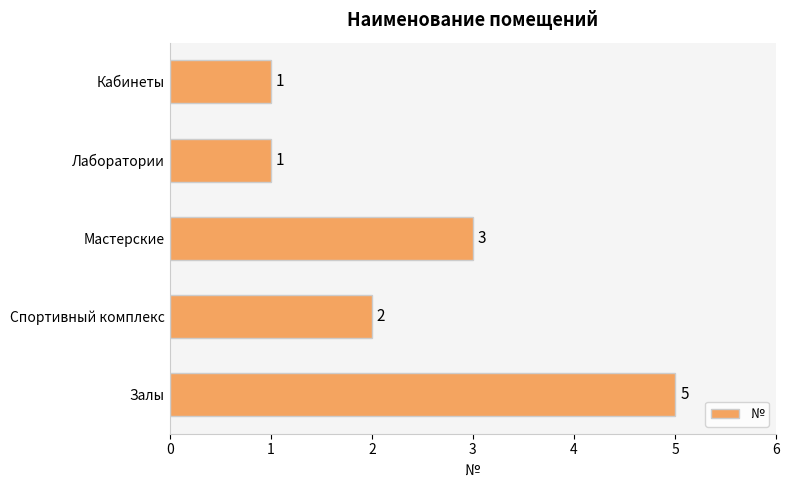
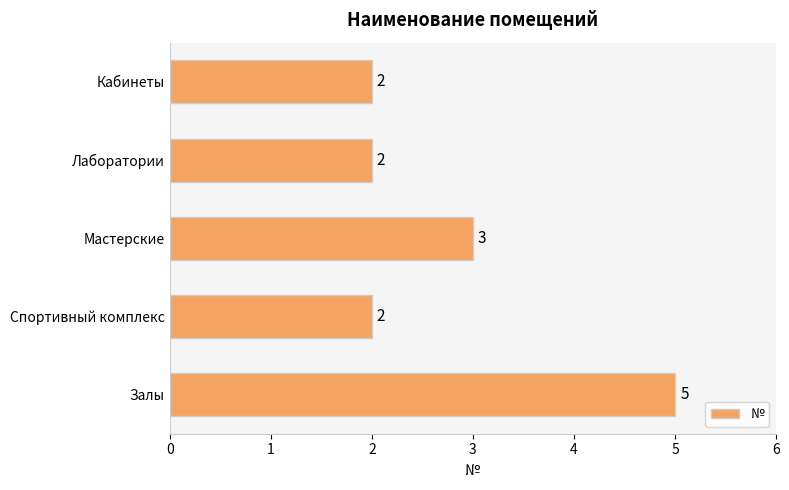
  {
-   "Кабинеты": 1,
-   "Лаборатории": 1,
+   "Кабинеты": 2,
+   "Лаборатории": 2,
    "Мастерские": 3,
    "Спортивный комплекс": 2,
    "Залы": 5
  }
